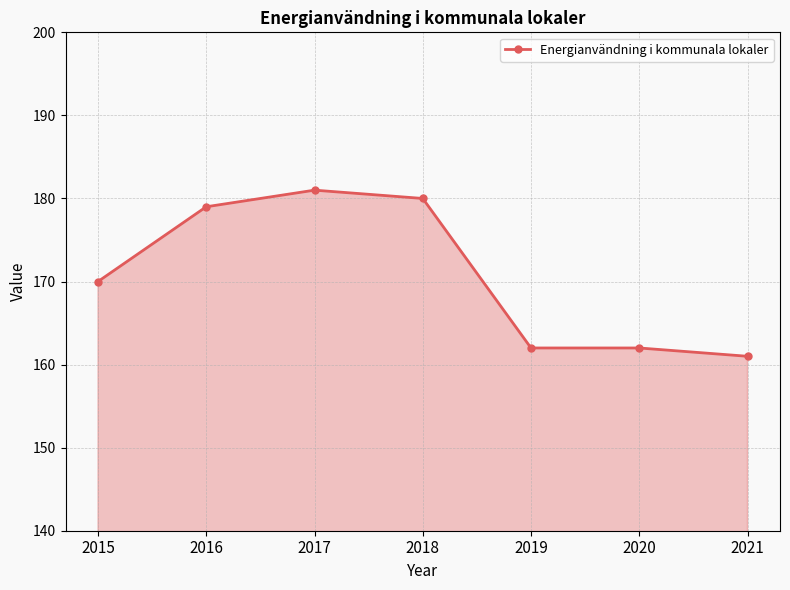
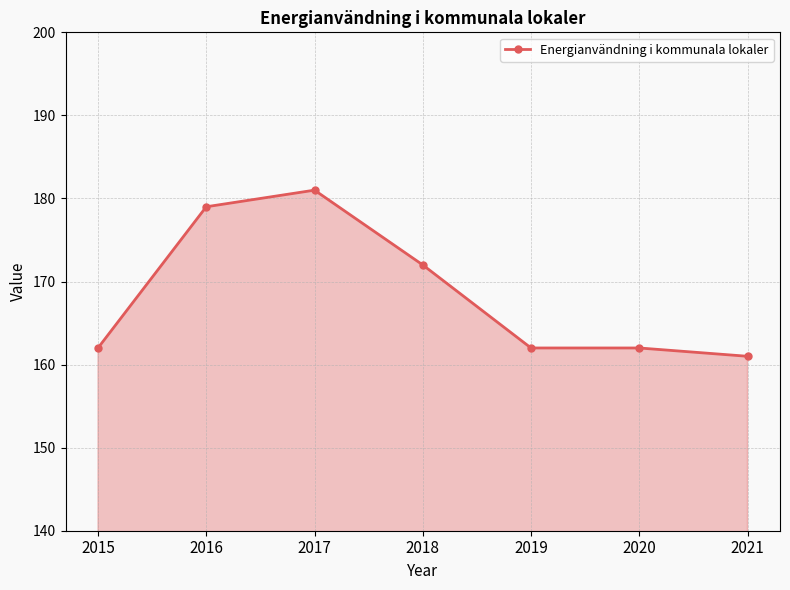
  {
-   "2015": 170,
+   "2015": 162,
    "2016": 179,
    "2017": 181,
-   "2018": 180,
+   "2018": 172,
    "2019": 162,
    "2020": 162,
    "2021": 161
  }
